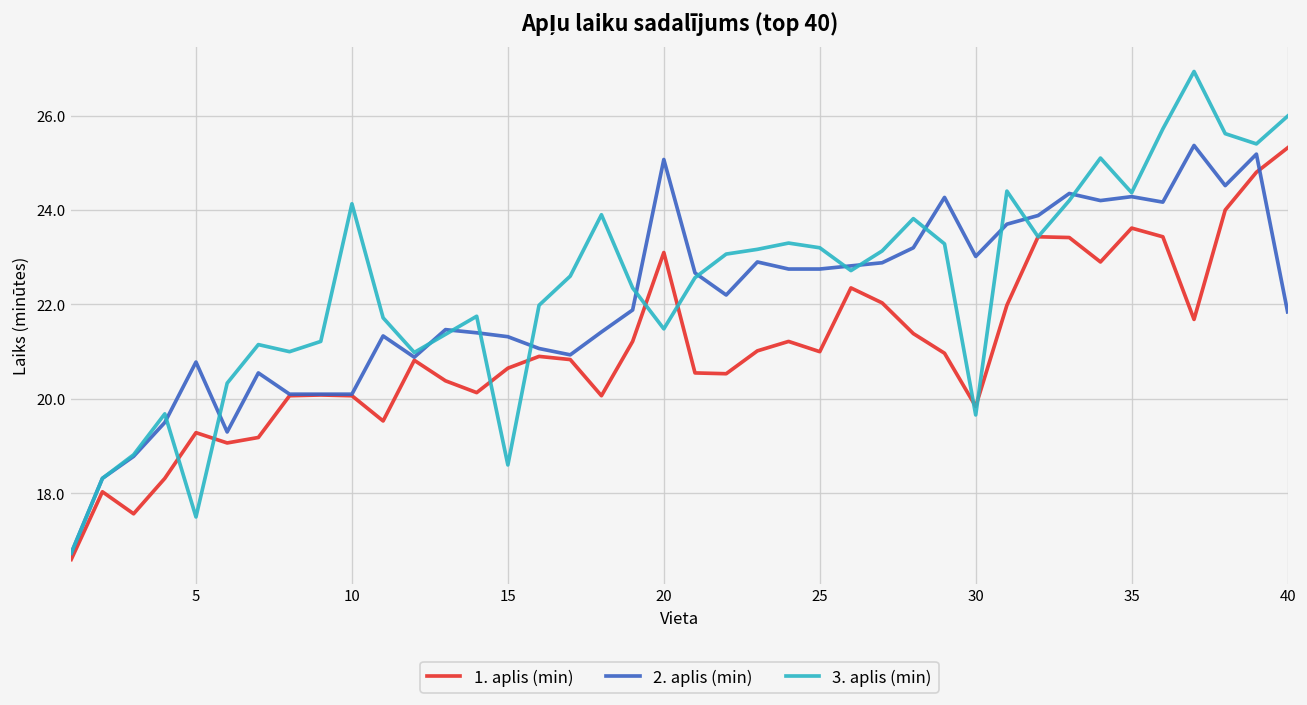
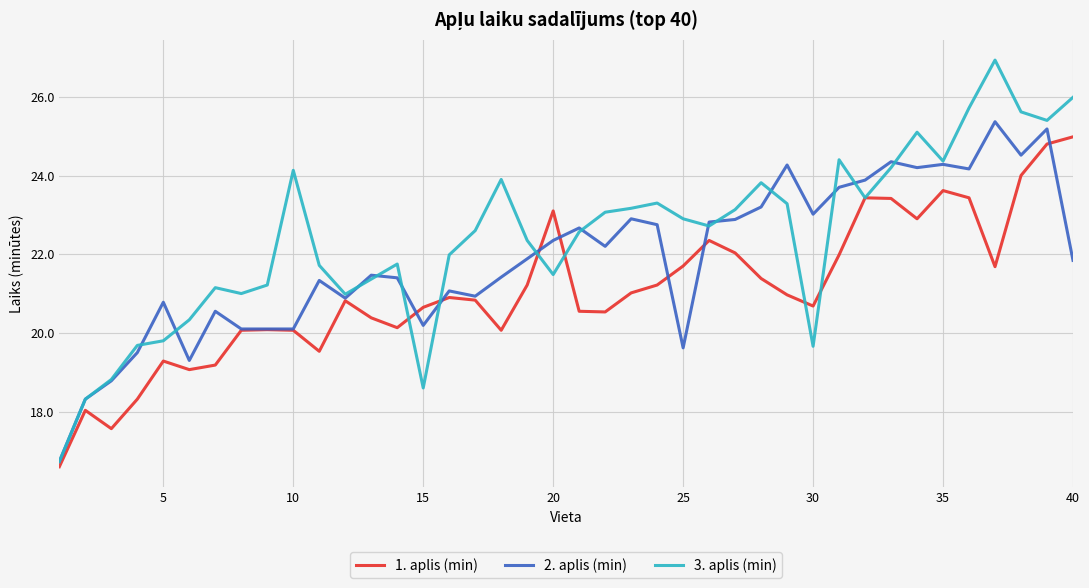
  {
    "1. aplis (min)": {
      "5": 19.3,
      "15": 20.7,
      "20": 23.1,
-     "25": 21.0,
-     "30": 19.8,
+     "25": 21.7,
+     "30": 20.7,
      "35": 23.6,
-     "40": 25.3
+     "40": 25.0
    },
    "2. aplis (min)": {
      "5": 20.8,
-     "15": 21.3,
-     "20": 25.1,
-     "25": 22.8,
+     "15": 20.2,
+     "20": 22.4,
+     "25": 19.6,
      "30": 23.0,
      "35": 24.3,
      "40": 21.8
    },
    "3. aplis (min)": {
-     "5": 17.5,
+     "5": 19.8,
      "10": 24.1,
      "15": 18.6,
      "20": 21.5,
-     "25": 23.2,
+     "25": 22.9,
      "30": 19.7,
      "35": 24.4,
      "40": 26.0
    }
  }
